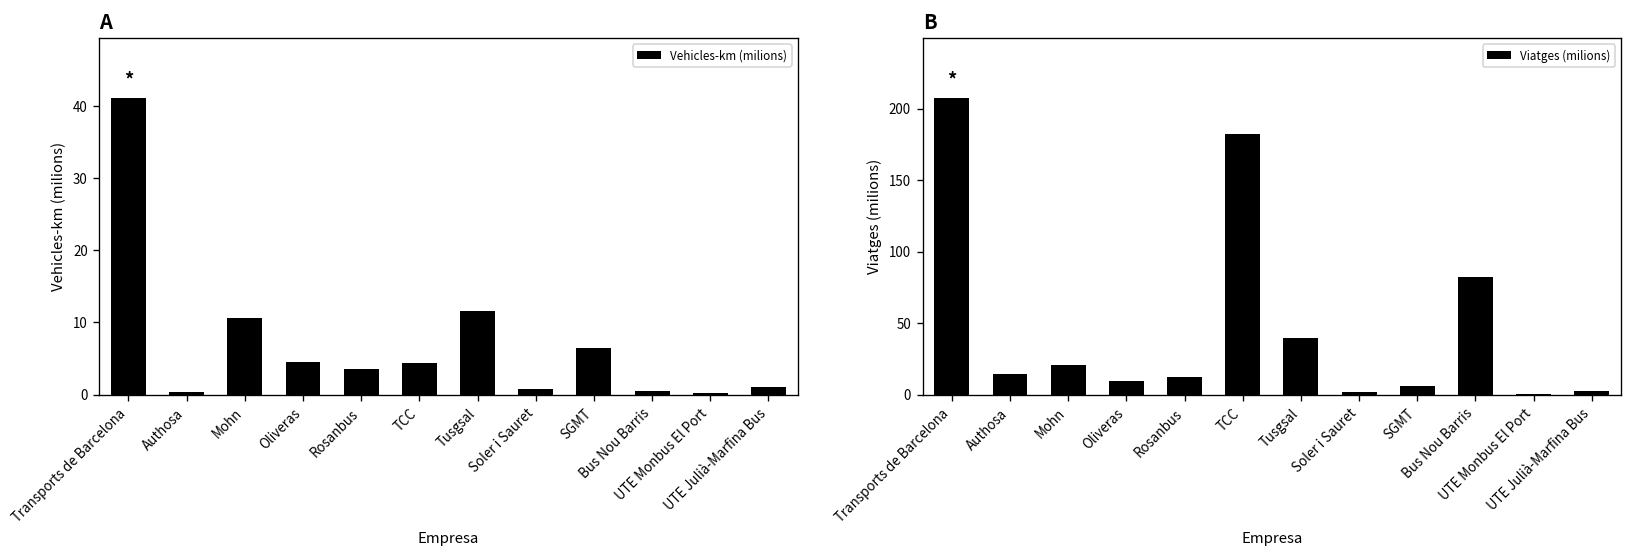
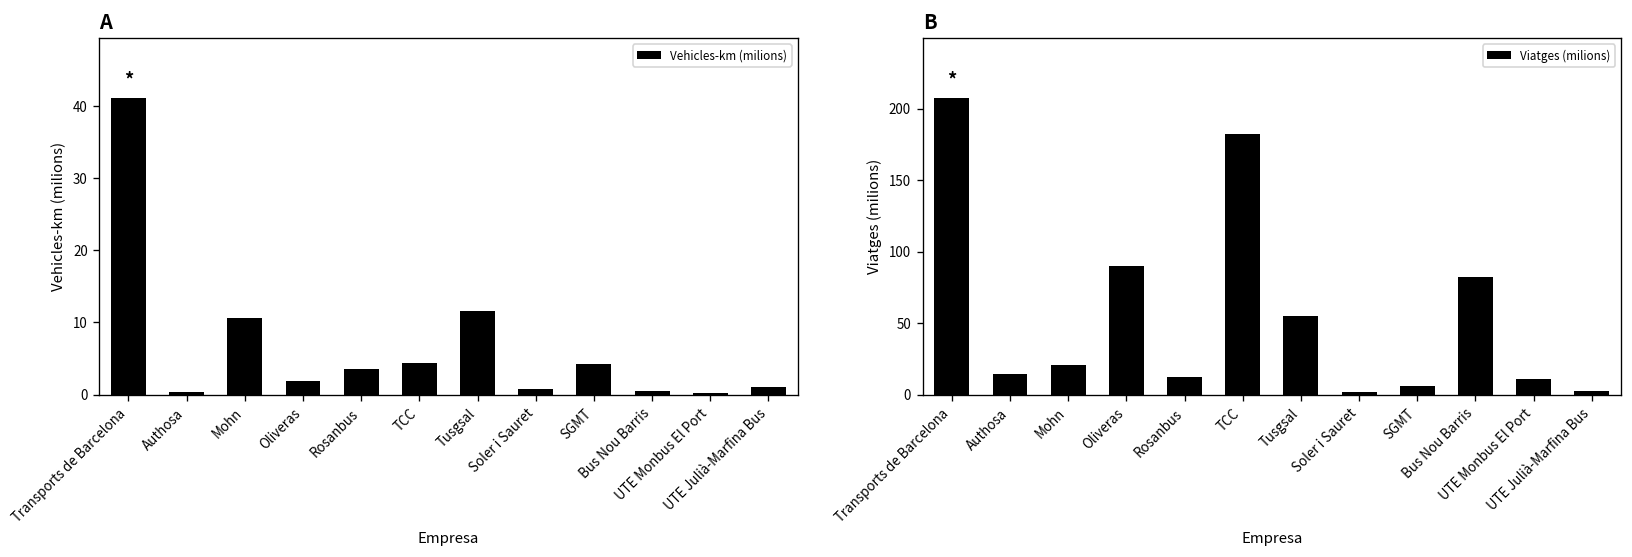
  {
    "A": {
      "Transports de Barcelona": 41,
      "Mohn": 11,
-     "Oliveras": 5,
+     "Oliveras": 2,
      "Rosanbus": 4,
      "TCC": 4,
      "Tusgsal": 12,
      "Soler i Sauret": 1,
-     "SGMT": 7,
+     "SGMT": 4,
      "Bus Nou Barris": 0,
      "UTE Julià-Marfina Bus": 1
    },
    "B": {
      "Transports de Barcelona": 207,
      "Authosa": 15,
      "Mohn": 20,
-     "Oliveras": 10,
+     "Oliveras": 90,
      "Rosanbus": 13,
      "TCC": 182,
-     "Tusgsal": 39,
+     "Tusgsal": 55,
      "SGMT": 6,
      "Bus Nou Barris": 82,
-     "UTE Monbus El Port": 0,
+     "UTE Monbus El Port": 11,
      "UTE Julià-Marfina Bus": 3
    }
  }
